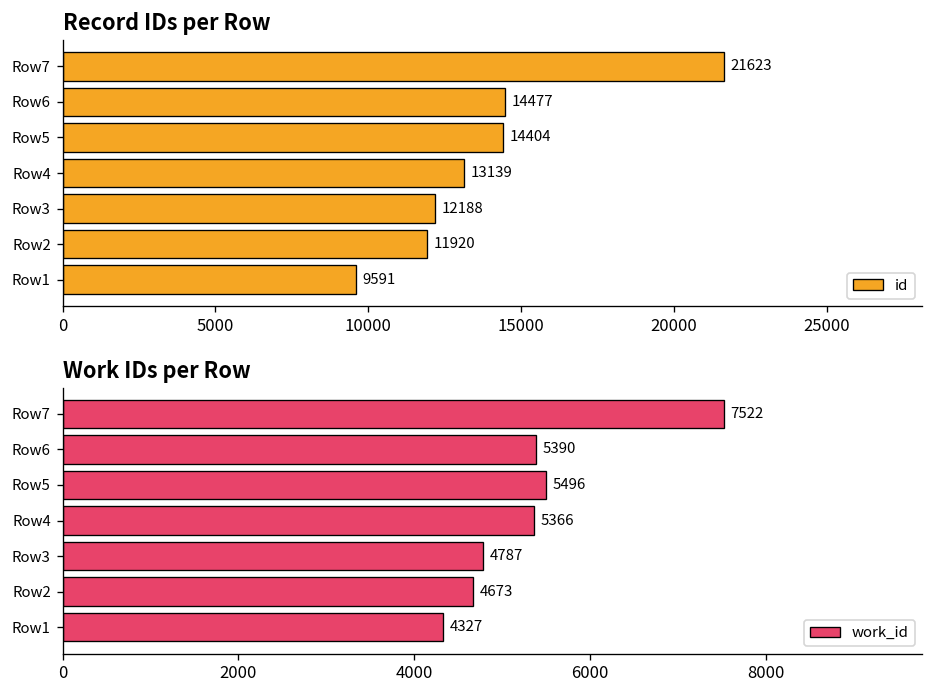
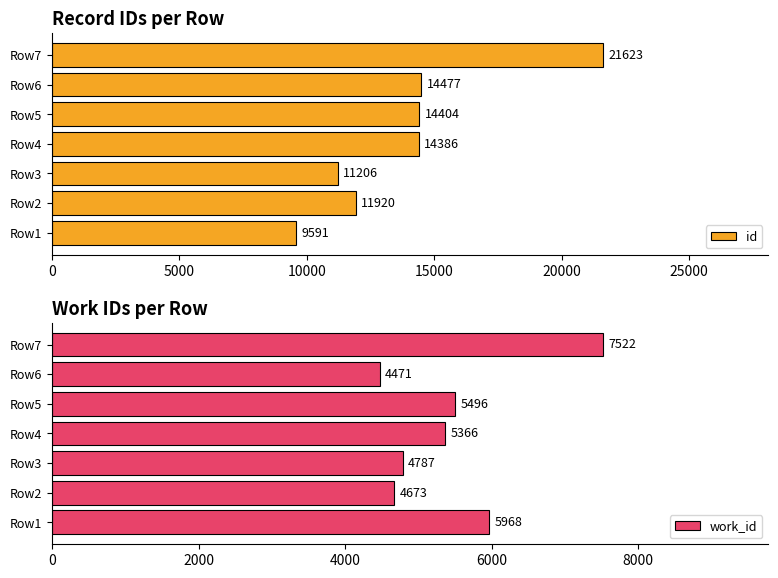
  {
    "Record IDs per Row": {
      "Row7": 21623,
      "Row6": 14477,
      "Row5": 14404,
-     "Row4": 13139,
-     "Row3": 12188,
+     "Row4": 14386,
+     "Row3": 11206,
      "Row2": 11920,
      "Row1": 9591
    },
    "Work IDs per Row": {
      "Row7": 7522,
-     "Row6": 5390,
+     "Row6": 4471,
      "Row5": 5496,
      "Row4": 5366,
      "Row3": 4787,
      "Row2": 4673,
-     "Row1": 4327
+     "Row1": 5968
    }
  }
